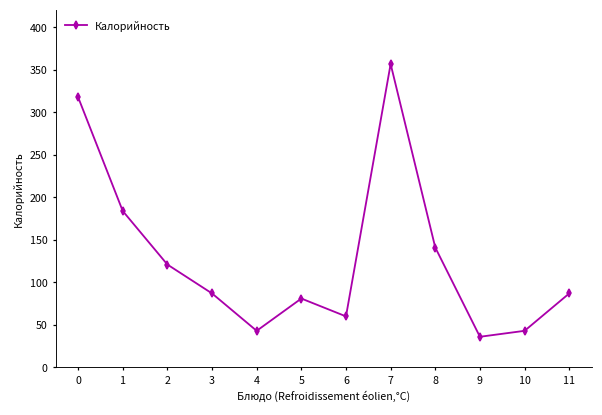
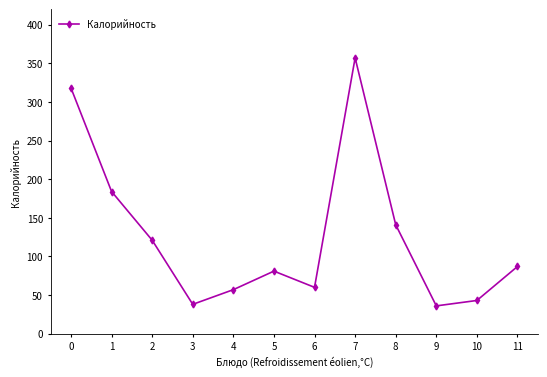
  {
    "0": 320,
    "1": 180,
    "2": 120,
-   "3": 90,
-   "4": 40,
+   "3": 40,
+   "4": 60,
    "5": 80,
    "6": 60,
    "7": 360,
    "8": 140,
    "9": 40,
    "10": 40,
    "11": 90
  }
